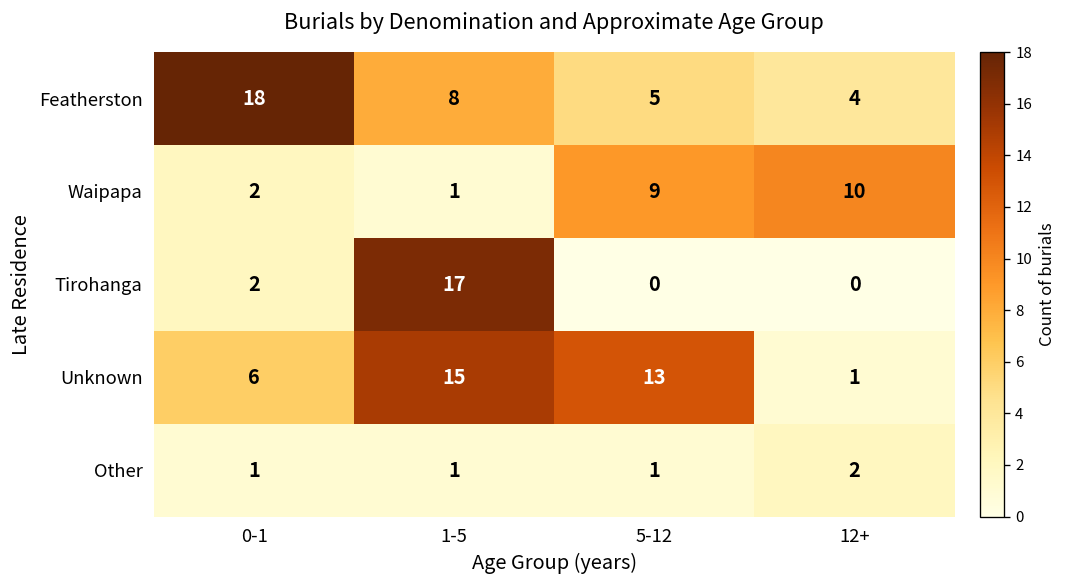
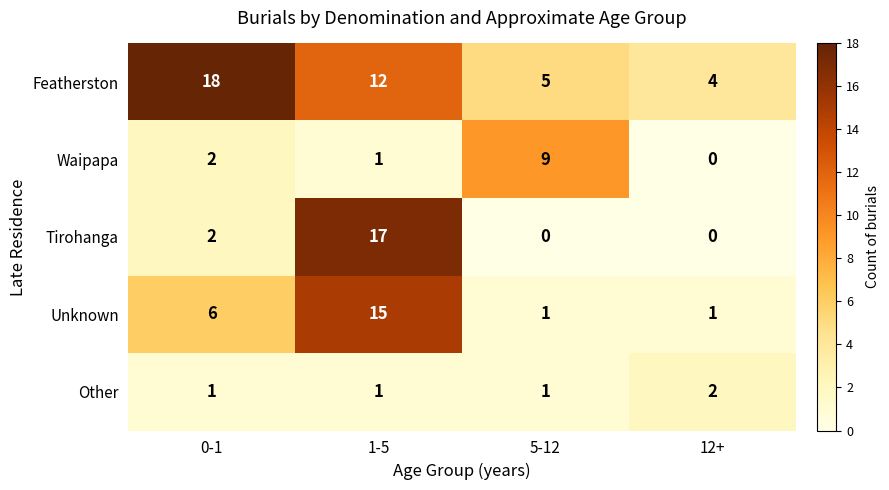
  {
    "Featherston": {
      "0-1": 18,
-     "1-5": 8,
+     "1-5": 12,
      "5-12": 5,
      "12+": 4
    },
    "Waipapa": {
      "0-1": 2,
      "1-5": 1,
      "5-12": 9,
-     "12+": 10
+     "12+": 0
    },
    "Tirohanga": {
      "0-1": 2,
      "1-5": 17,
      "5-12": 0,
      "12+": 0
    },
    "Unknown": {
      "0-1": 6,
      "1-5": 15,
-     "5-12": 13,
+     "5-12": 1,
      "12+": 1
    },
    "Other": {
      "0-1": 1,
      "1-5": 1,
      "5-12": 1,
      "12+": 2
    }
  }
